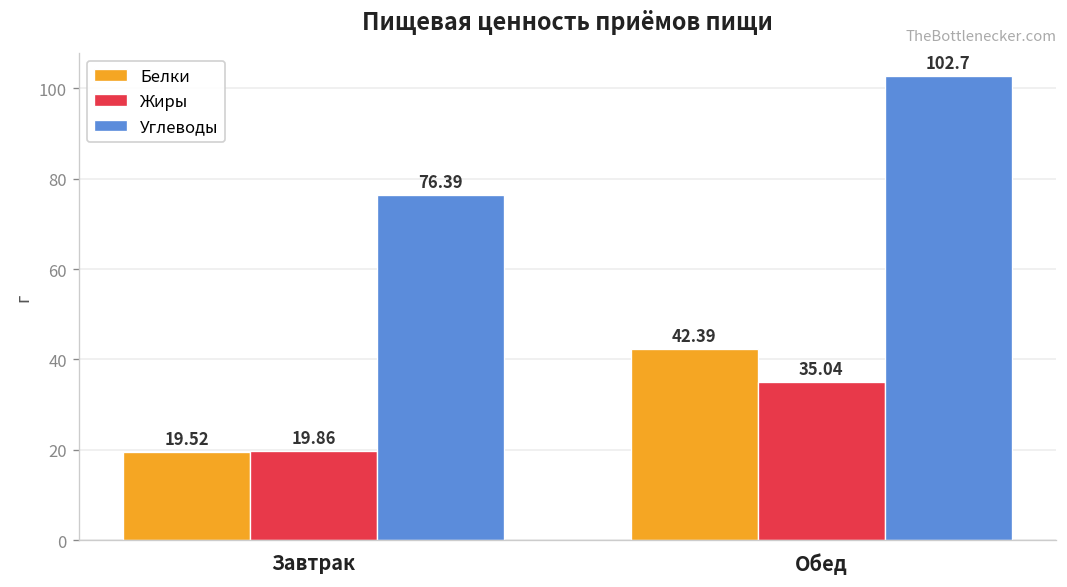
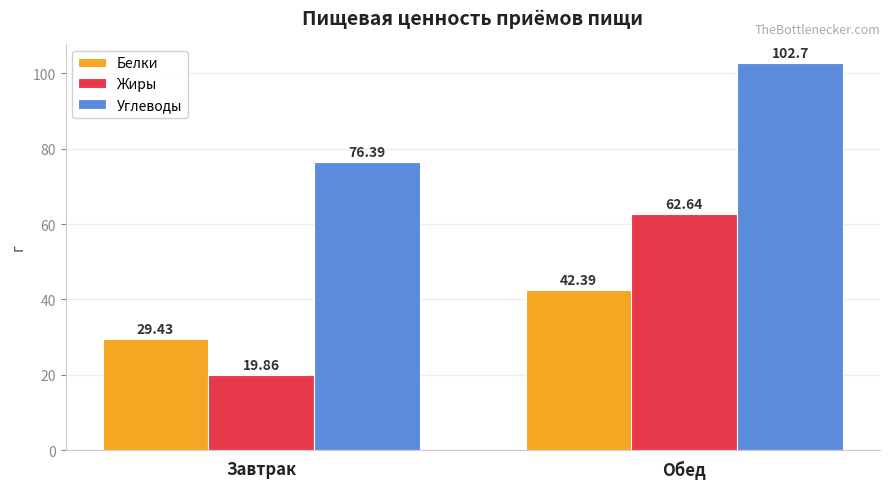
  {
    "Белки": {
-     "Завтрак": 19.52,
+     "Завтрак": 29.43,
      "Обед": 42.39
    },
    "Жиры": {
      "Завтрак": 19.86,
-     "Обед": 35.04
+     "Обед": 62.64
    },
    "Углеводы": {
      "Завтрак": 76.39,
      "Обед": 102.7
    }
  }
